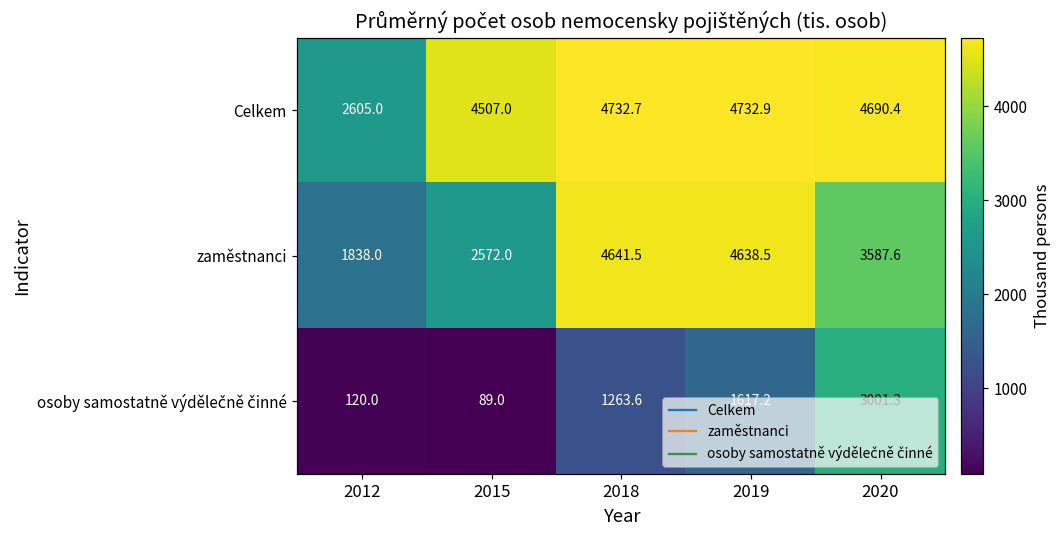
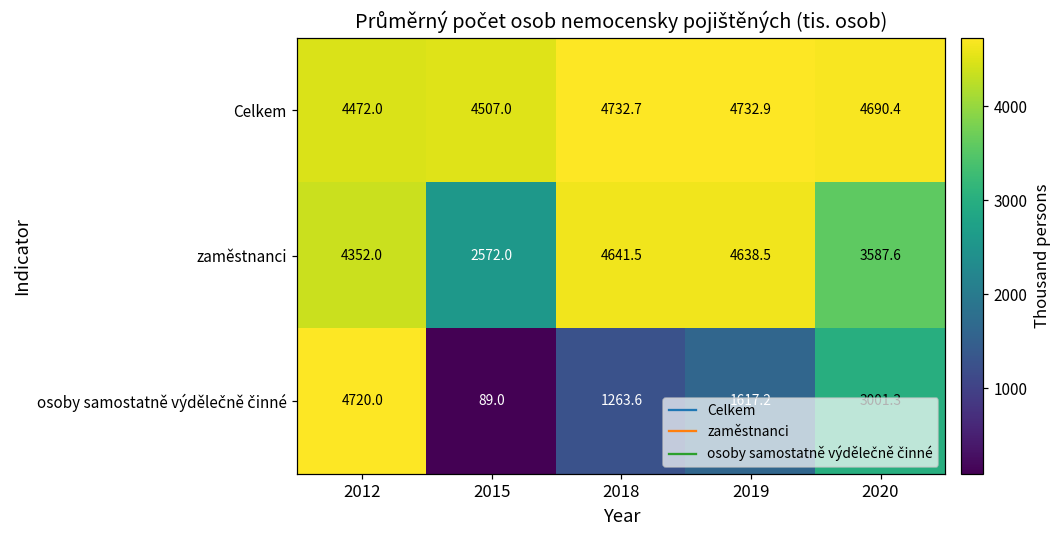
  {
    "Celkem": {
-     "2012": 2605.0,
+     "2012": 4472.0,
      "2015": 4507.0,
      "2018": 4732.7,
      "2019": 4732.9,
      "2020": 4690.4
    },
    "zaměstnanci": {
-     "2012": 1838.0,
+     "2012": 4352.0,
      "2015": 2572.0,
      "2018": 4641.5,
      "2019": 4638.5,
      "2020": 3587.6
    },
    "osoby samostatně výdělečně činné": {
-     "2012": 120.0,
+     "2012": 4720.0,
      "2015": 89.0,
      "2018": 1263.6
    }
  }
